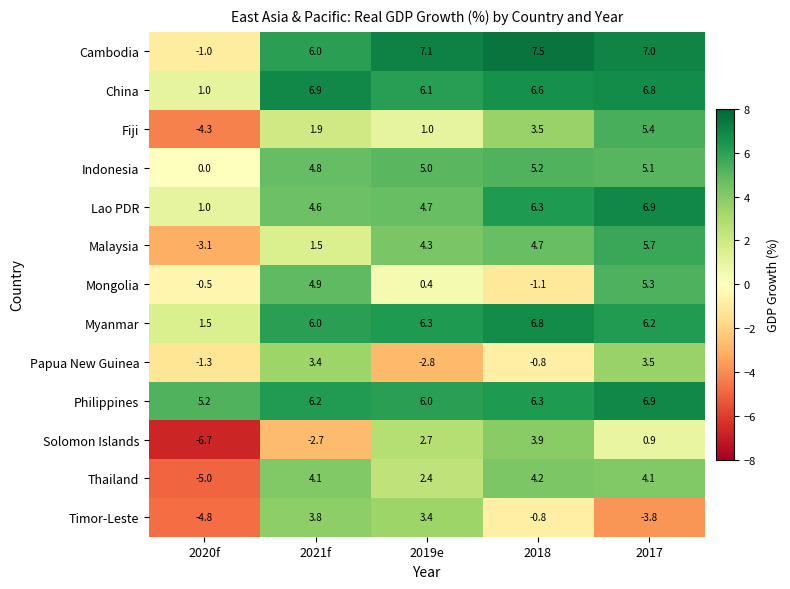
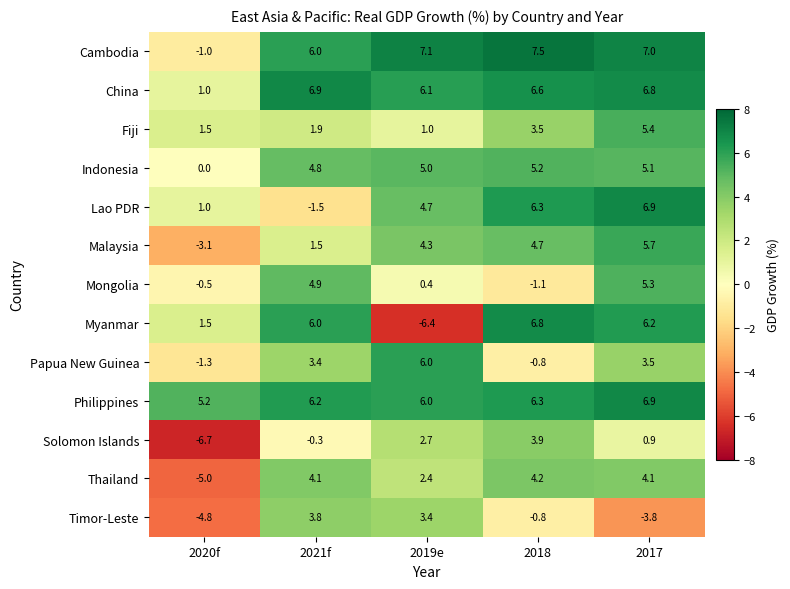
  {
    "Cambodia": {
      "2020f": -1.0,
      "2021f": 6.0,
      "2019e": 7.1,
      "2018": 7.5,
      "2017": 7.0
    },
    "China": {
      "2020f": 1.0,
      "2021f": 6.9,
      "2019e": 6.1,
      "2018": 6.6,
      "2017": 6.8
    },
    "Fiji": {
-     "2020f": -4.3,
+     "2020f": 1.5,
      "2021f": 1.9,
      "2019e": 1.0,
      "2018": 3.5,
      "2017": 5.4
    },
    "Indonesia": {
      "2020f": 0.0,
      "2021f": 4.8,
      "2019e": 5.0,
      "2018": 5.2,
      "2017": 5.1
    },
    "Lao PDR": {
      "2020f": 1.0,
-     "2021f": 4.6,
+     "2021f": -1.5,
      "2019e": 4.7,
      "2018": 6.3,
      "2017": 6.9
    },
    "Malaysia": {
      "2020f": -3.1,
      "2021f": 1.5,
      "2019e": 4.3,
      "2018": 4.7,
      "2017": 5.7
    },
    "Mongolia": {
      "2020f": -0.5,
      "2021f": 4.9,
      "2019e": 0.4,
      "2018": -1.1,
      "2017": 5.3
    },
    "Myanmar": {
      "2020f": 1.5,
      "2021f": 6.0,
-     "2019e": 6.3,
+     "2019e": -6.4,
      "2018": 6.8,
      "2017": 6.2
    },
    "Papua New Guinea": {
      "2020f": -1.3,
      "2021f": 3.4,
-     "2019e": -2.8,
+     "2019e": 6.0,
      "2018": -0.8,
      "2017": 3.5
    },
    "Philippines": {
      "2020f": 5.2,
      "2021f": 6.2,
      "2019e": 6.0,
      "2018": 6.3,
      "2017": 6.9
    },
    "Solomon Islands": {
      "2020f": -6.7,
-     "2021f": -2.7,
+     "2021f": -0.3,
      "2019e": 2.7,
      "2018": 3.9,
      "2017": 0.9
    },
    "Thailand": {
      "2020f": -5.0,
      "2021f": 4.1,
      "2019e": 2.4,
      "2018": 4.2,
      "2017": 4.1
    },
    "Timor-Leste": {
      "2020f": -4.8,
      "2021f": 3.8,
      "2019e": 3.4,
      "2018": -0.8,
      "2017": -3.8
    }
  }
